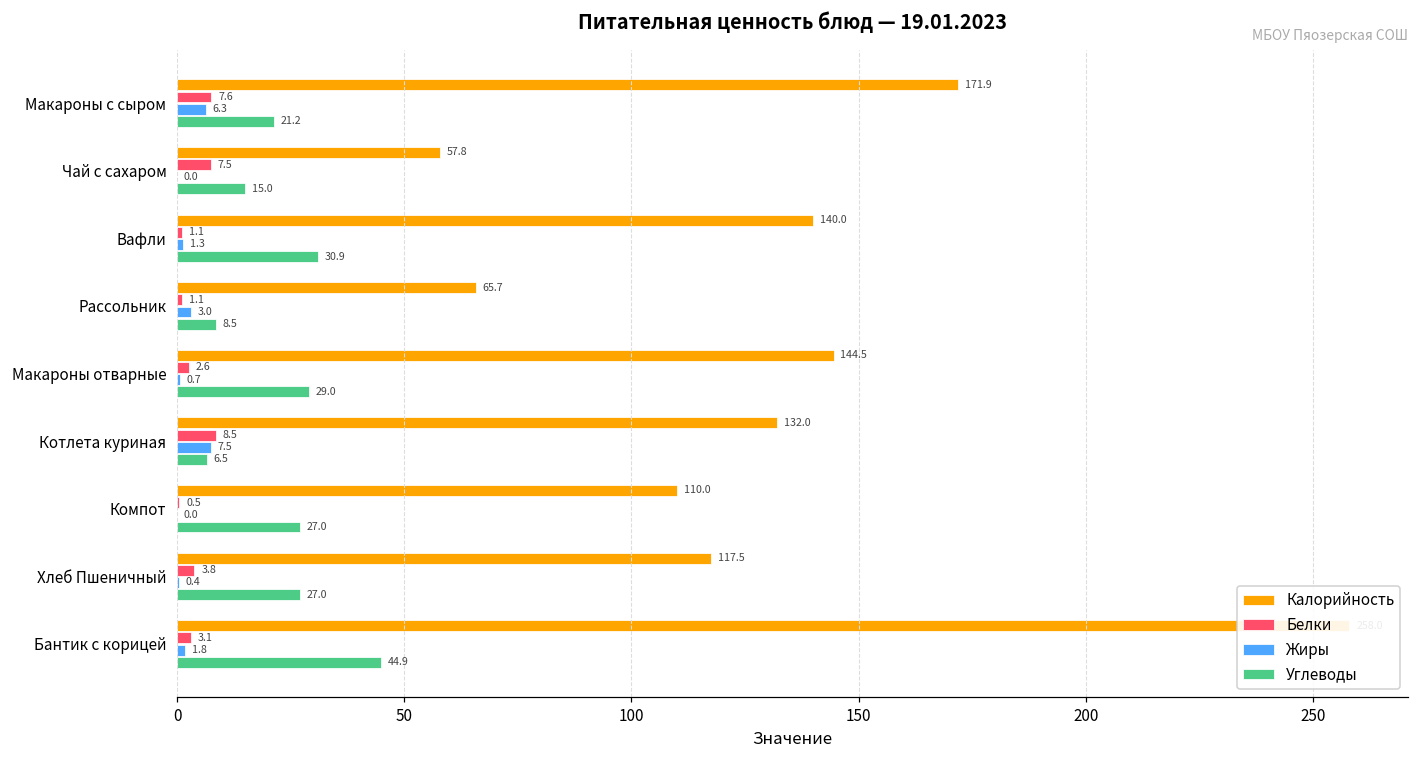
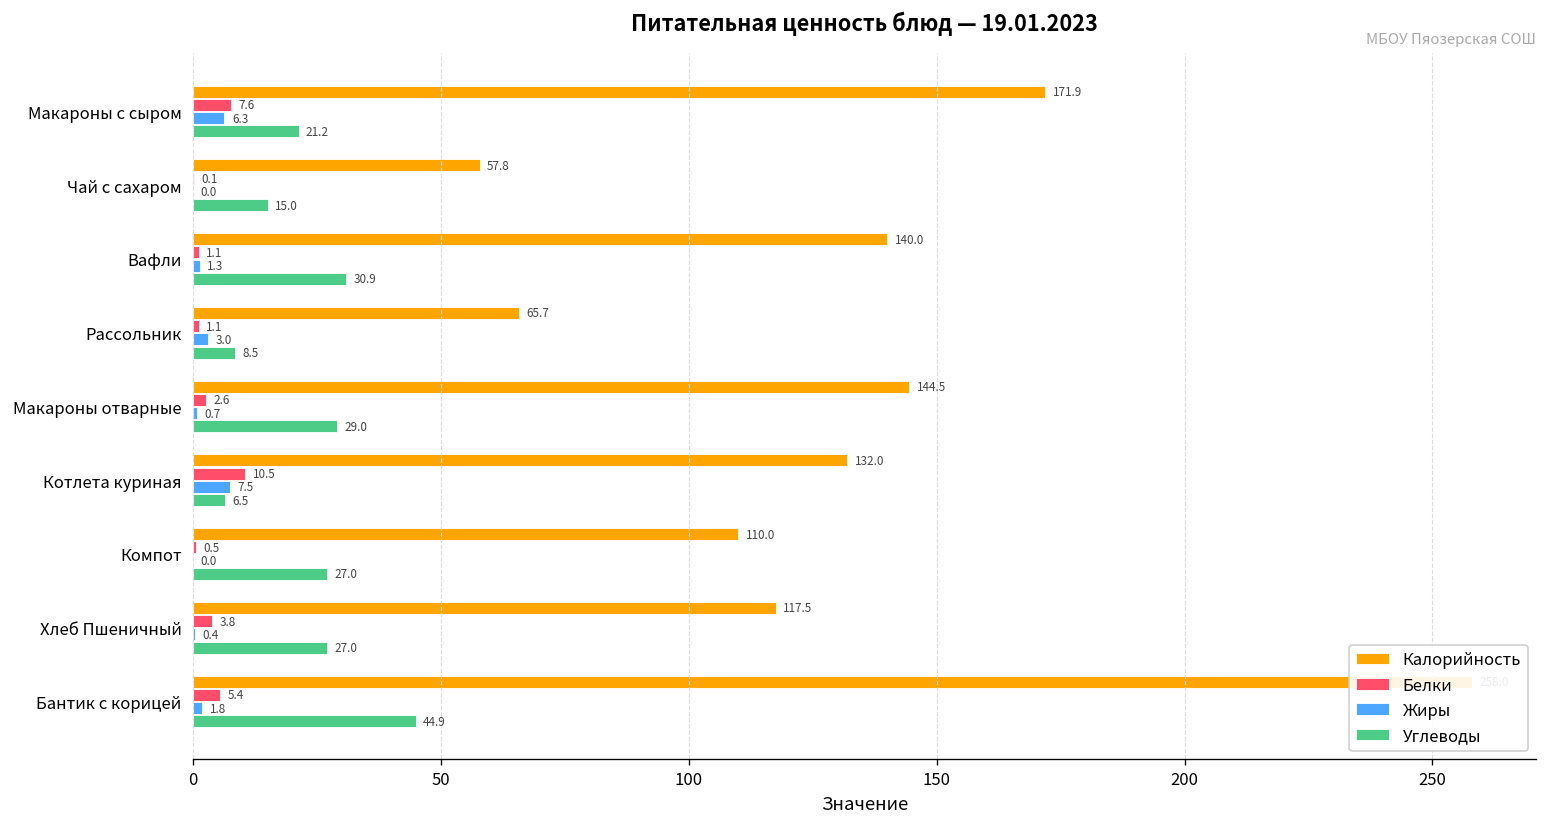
  {
    "Калорийность": {
      "Макароны с сыром": 171.9,
      "Чай с сахаром": 57.8,
      "Вафли": 140.0,
      "Рассольник": 65.7,
      "Макароны отварные": 144.5,
      "Котлета куриная": 132.0,
      "Компот": 110.0,
      "Хлеб Пшеничный": 117.5
    },
    "Белки": {
      "Макароны с сыром": 7.6,
-     "Чай с сахаром": 7.5,
+     "Чай с сахаром": 0.1,
      "Вафли": 1.1,
      "Рассольник": 1.1,
      "Макароны отварные": 2.6,
-     "Котлета куриная": 8.5,
+     "Котлета куриная": 10.5,
      "Компот": 0.5,
      "Хлеб Пшеничный": 3.8,
-     "Бантик с корицей": 3.1
+     "Бантик с корицей": 5.4
    },
    "Жиры": {
      "Макароны с сыром": 6.3,
      "Чай с сахаром": 0.0,
      "Вафли": 1.3,
      "Рассольник": 3.0,
      "Макароны отварные": 0.7,
      "Котлета куриная": 7.5,
      "Компот": 0.0,
      "Хлеб Пшеничный": 0.4,
      "Бантик с корицей": 1.8
    },
    "Углеводы": {
      "Макароны с сыром": 21.2,
      "Чай с сахаром": 15.0,
      "Вафли": 30.9,
      "Рассольник": 8.5,
      "Макароны отварные": 29.0,
      "Котлета куриная": 6.5,
      "Компот": 27.0,
      "Хлеб Пшеничный": 27.0,
      "Бантик с корицей": 44.9
    }
  }
